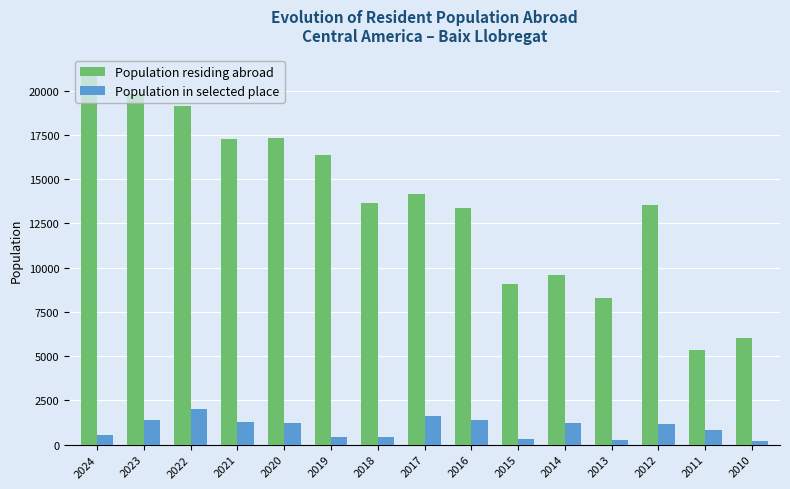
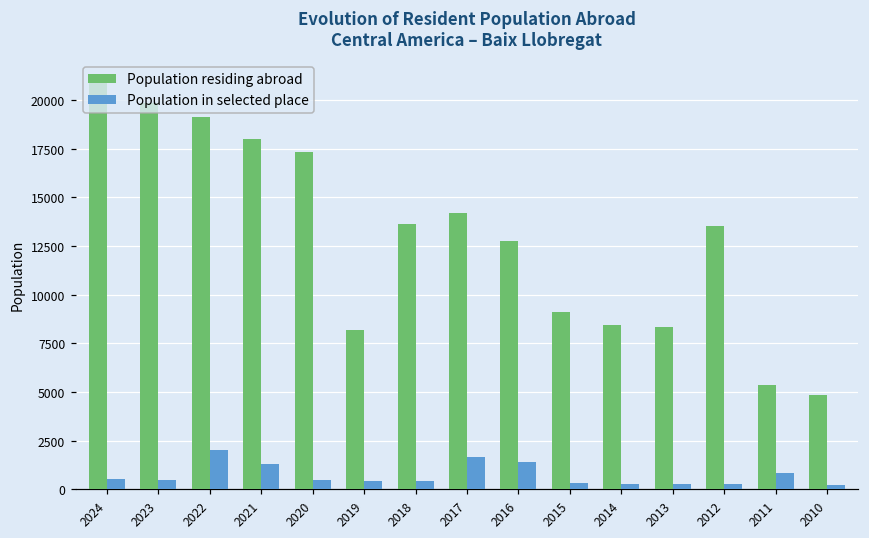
  {
    "Population residing abroad": {
      "2022": 19100,
-     "2021": 17300,
+     "2021": 18000,
      "2020": 17300,
-     "2019": 16400,
+     "2019": 8200,
      "2018": 13600,
      "2017": 14200,
-     "2016": 13300,
+     "2016": 12700,
      "2015": 9100,
-     "2014": 9600,
+     "2014": 8400,
      "2013": 8300,
      "2012": 13500,
      "2011": 5300,
-     "2010": 6000
+     "2010": 4800
    },
    "Population in selected place": {
      "2024": 500,
-     "2023": 1400,
+     "2023": 500,
      "2022": 2000,
      "2021": 1300,
-     "2020": 1200,
+     "2020": 500,
      "2019": 400,
      "2018": 400,
      "2017": 1600,
      "2016": 1400,
      "2015": 300,
-     "2014": 1200,
+     "2014": 300,
      "2013": 300,
-     "2012": 1100,
+     "2012": 200,
      "2011": 800,
      "2010": 200
    }
  }
